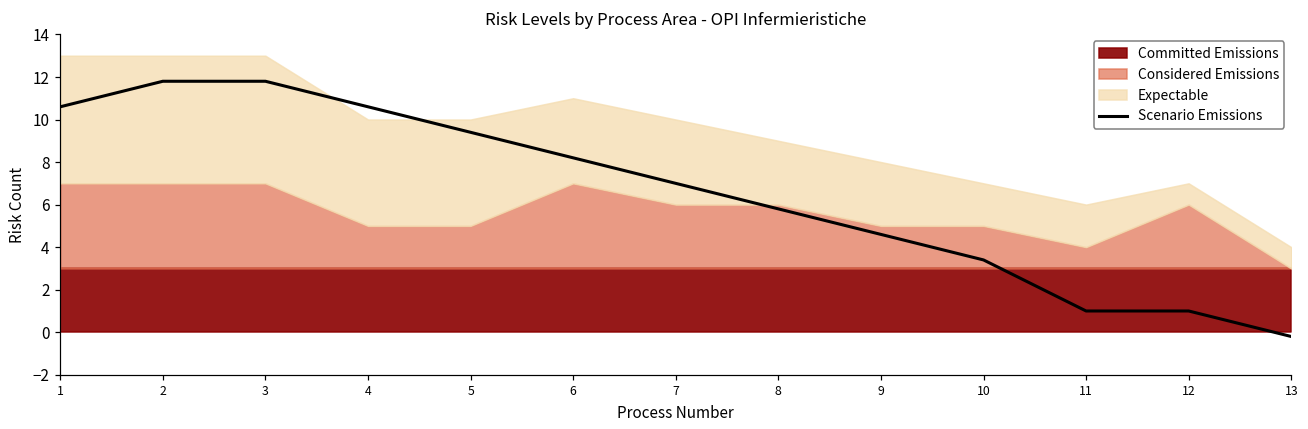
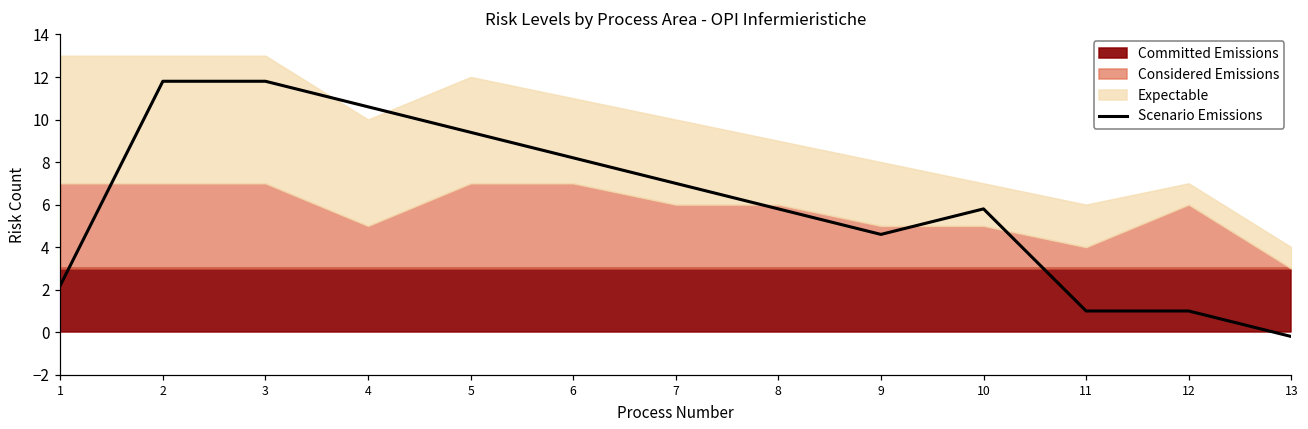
  {
    "Scenario Emissions": {
-     "1": 10.6,
+     "1": 2.2,
      "2": 11.8,
      "3": 11.8,
      "4": 10.6,
      "5": 9.4,
      "6": 8.2,
      "7": 7.0,
      "8": 5.8,
      "9": 4.6,
-     "10": 3.4,
+     "10": 5.8,
      "11": 1.0,
      "12": 1.0,
      "13": -0.2
    },
    "Committed Emissions": {
      "1": 3.0,
      "2": 3.0,
      "3": 3.0,
      "4": 3.0,
      "5": 3.0,
      "6": 3.0,
      "7": 3.0,
      "8": 3.0,
      "9": 3.0,
      "10": 3.0,
      "11": 3.0,
      "12": 3.0
    },
    "Considered Emissions": {
-     "5": 2
+     "5": 4
    }
  }
